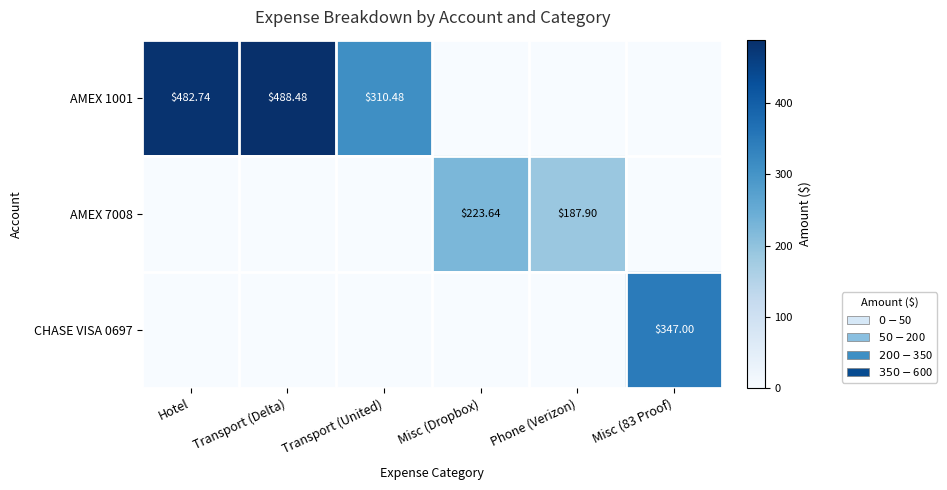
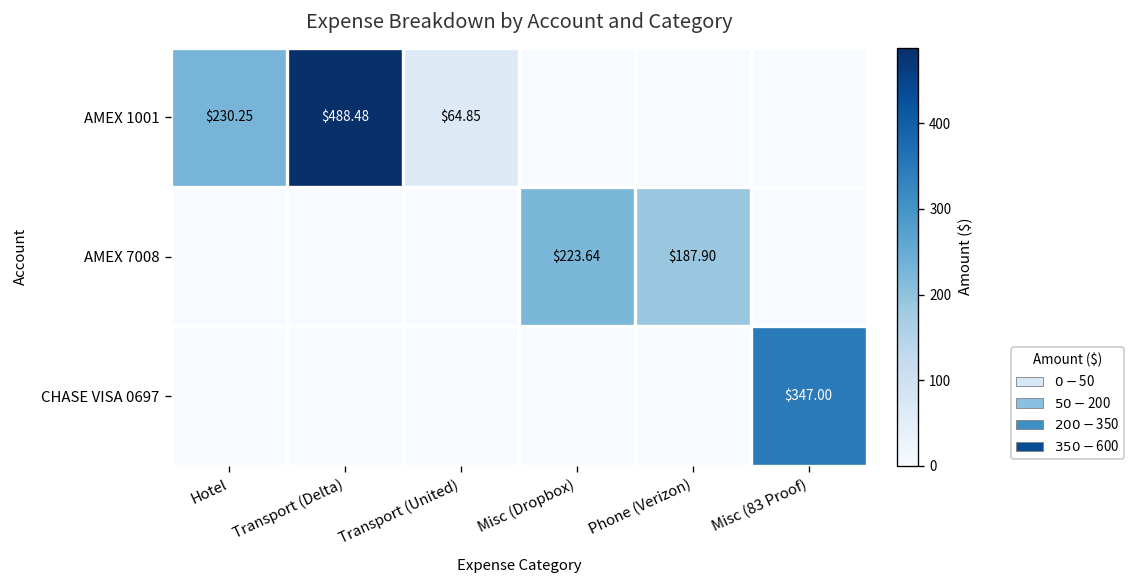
  {
    "AMEX 1001": {
-     "Hotel": "$482.74",
+     "Hotel": "$230.25",
      "Transport (Delta)": "$488.48",
-     "Transport (United)": "$310.48"
+     "Transport (United)": "$64.85"
    },
    "AMEX 7008": {
      "Misc (Dropbox)": "$223.64",
      "Phone (Verizon)": "$187.90"
    },
    "CHASE VISA 0697": {
      "Misc (83 Proof)": "$347.00"
    }
  }
